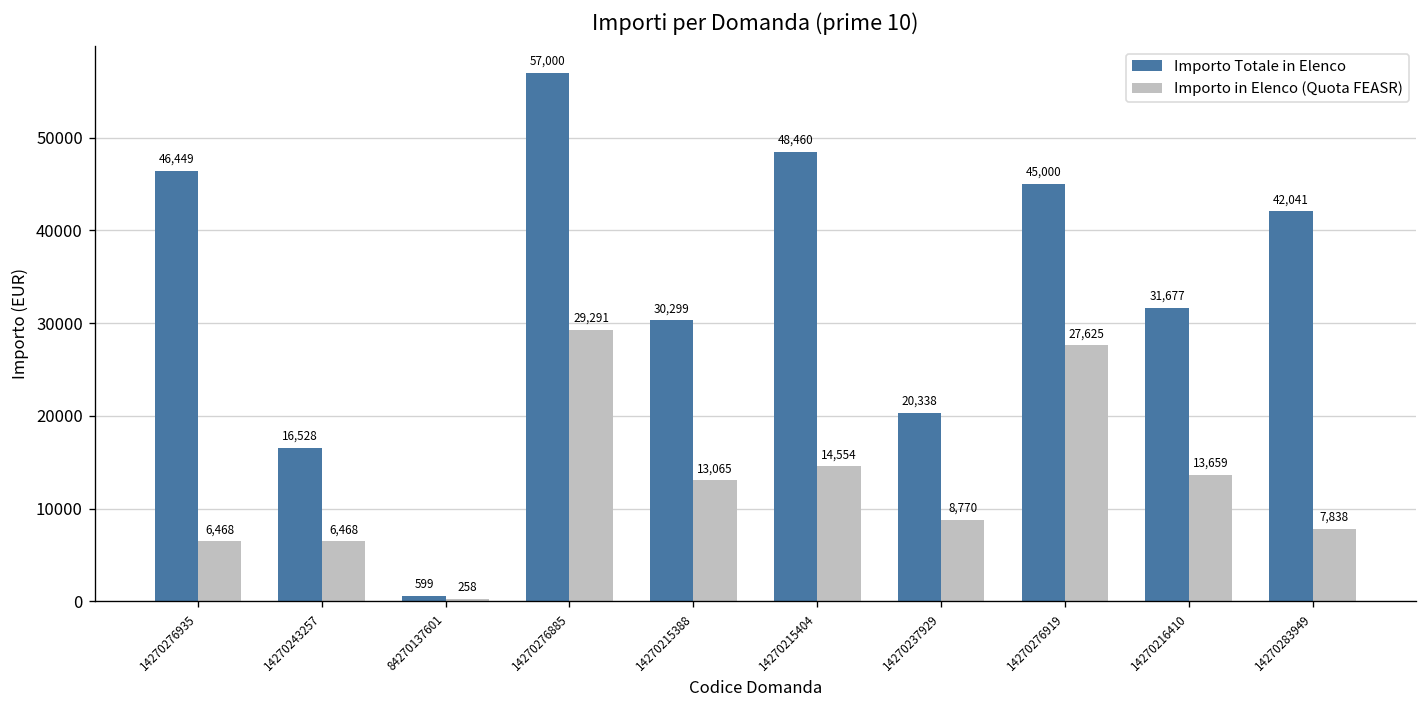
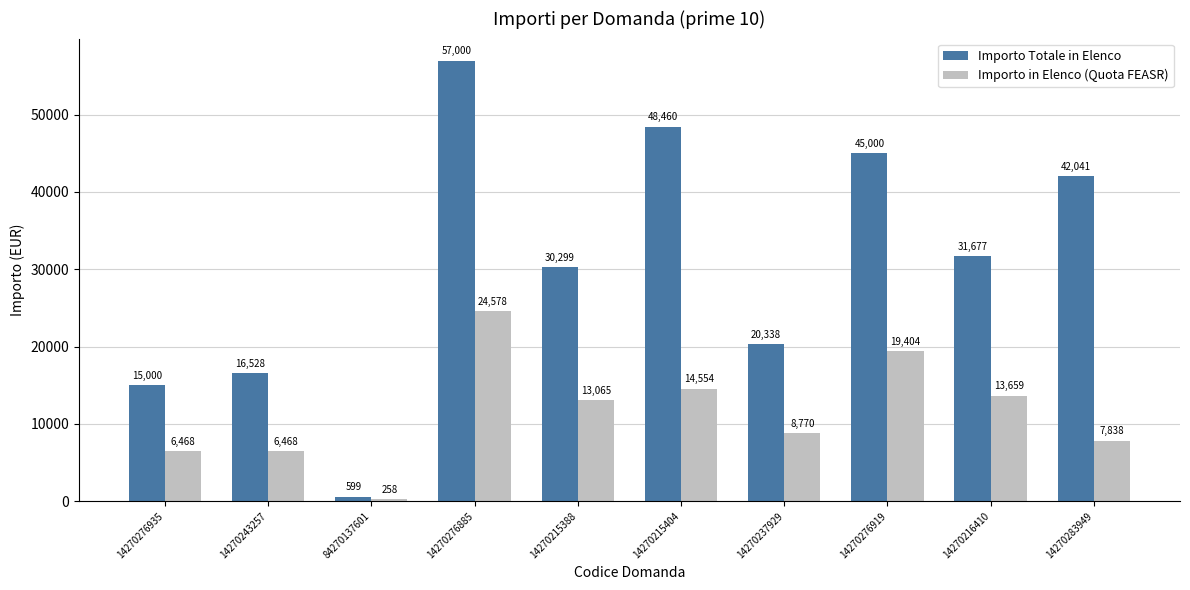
  {
    "Importo Totale in Elenco": {
-     "14270276935": "46,449",
+     "14270276935": "15,000",
      "14270243257": "16,528",
      "84270137601": "599",
      "14270276885": "57,000",
      "14270215388": "30,299",
      "14270215404": "48,460",
      "14270237929": "20,338",
      "14270276919": "45,000",
      "14270216410": "31,677",
      "14270283949": "42,041"
    },
    "Importo in Elenco (Quota FEASR)": {
      "14270276935": "6,468",
      "14270243257": "6,468",
      "84270137601": "258",
-     "14270276885": "29,291",
+     "14270276885": "24,578",
      "14270215388": "13,065",
      "14270215404": "14,554",
      "14270237929": "8,770",
-     "14270276919": "27,625",
+     "14270276919": "19,404",
      "14270216410": "13,659",
      "14270283949": "7,838"
    }
  }
